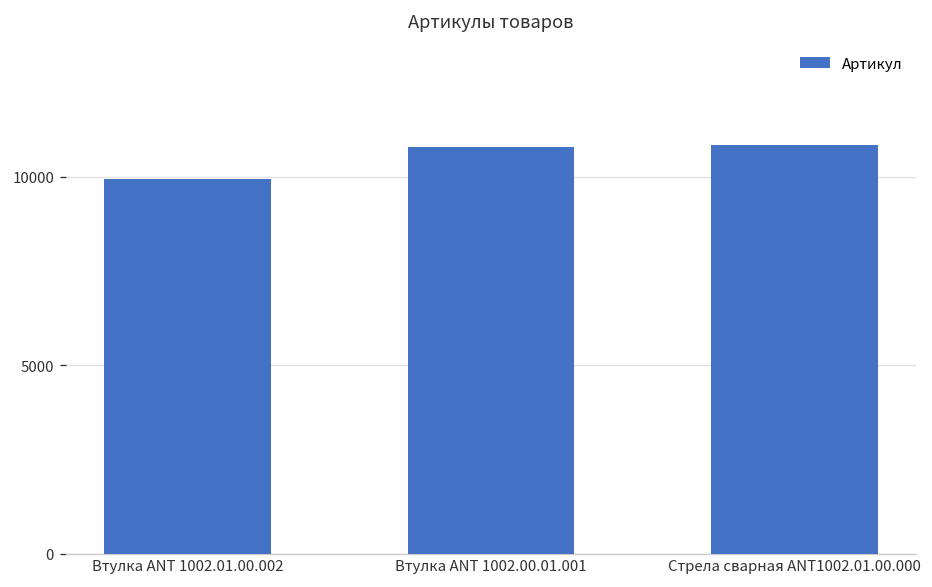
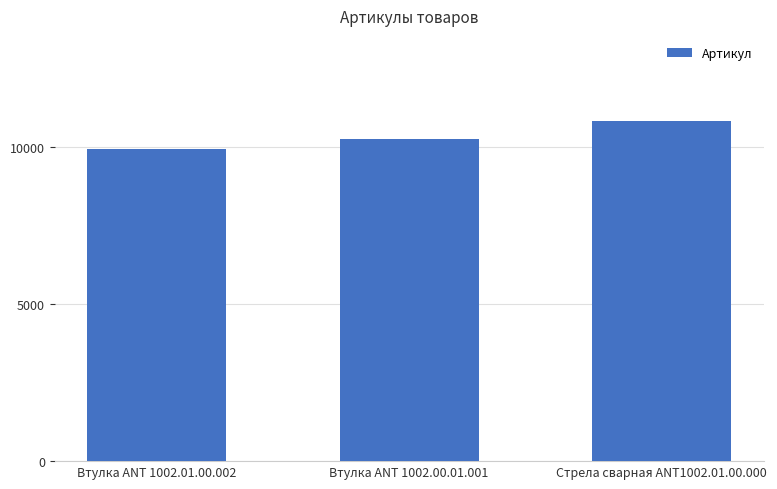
  {
    "Втулка ANT 1002.01.00.002": 9900,
-   "Втулка ANT 1002.00.01.001": 10800,
+   "Втулка ANT 1002.00.01.001": 10300,
    "Стрела сварная ANT1002.01.00.000": 10800
  }
